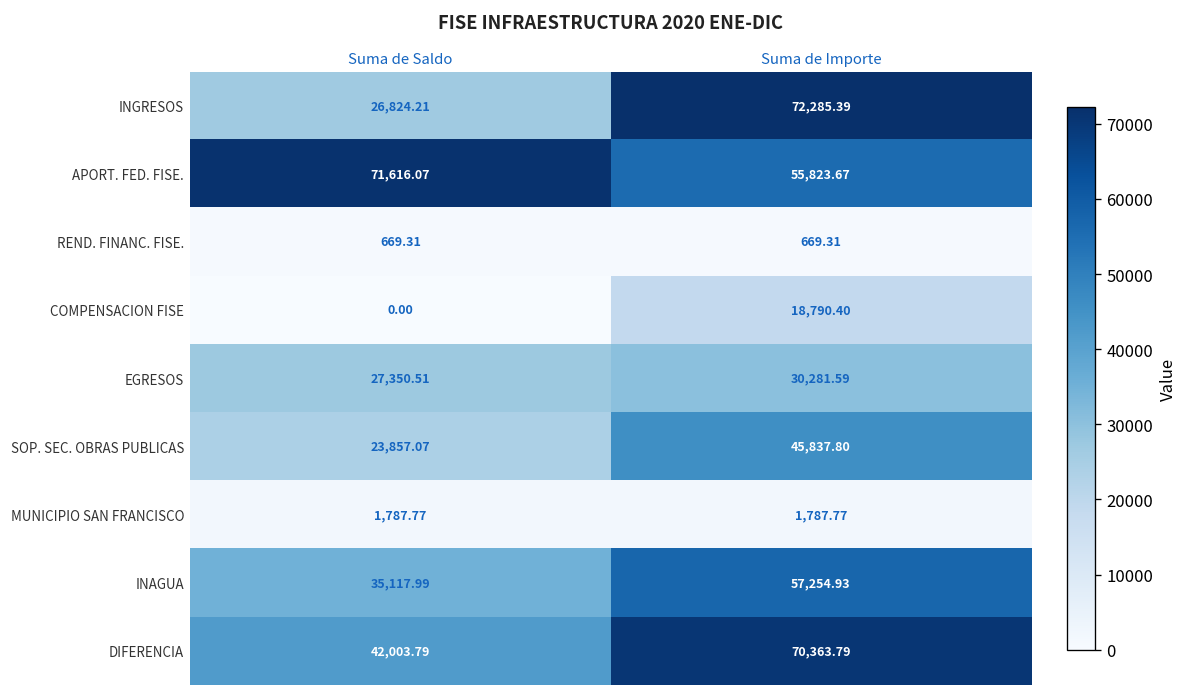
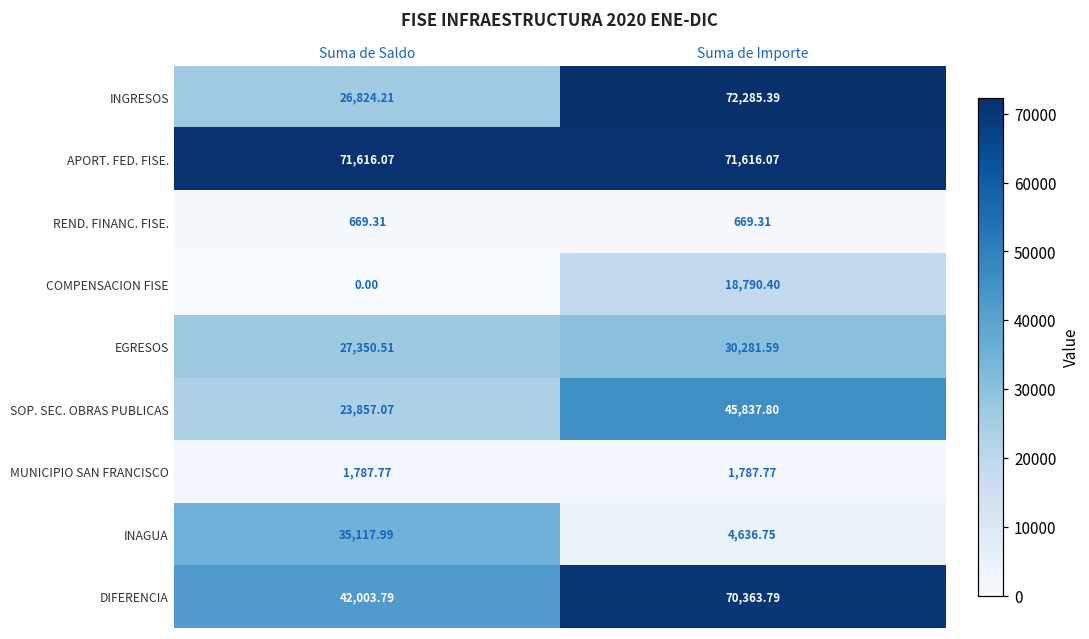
  {
    "INGRESOS": {
      "Suma de Saldo": "26,824.21",
      "Suma de Importe": "72,285.39"
    },
    "APORT. FED. FISE.": {
      "Suma de Saldo": "71,616.07",
-     "Suma de Importe": "55,823.67"
+     "Suma de Importe": "71,616.07"
    },
    "REND. FINANC. FISE.": {
      "Suma de Saldo": "669.31",
      "Suma de Importe": "669.31"
    },
    "COMPENSACION FISE": {
      "Suma de Saldo": "0.00",
      "Suma de Importe": "18,790.40"
    },
    "EGRESOS": {
      "Suma de Saldo": "27,350.51",
      "Suma de Importe": "30,281.59"
    },
    "SOP. SEC. OBRAS PUBLICAS": {
      "Suma de Saldo": "23,857.07",
      "Suma de Importe": "45,837.80"
    },
    "MUNICIPIO SAN FRANCISCO": {
      "Suma de Saldo": "1,787.77",
      "Suma de Importe": "1,787.77"
    },
    "INAGUA": {
      "Suma de Saldo": "35,117.99",
-     "Suma de Importe": "57,254.93"
+     "Suma de Importe": "4,636.75"
    },
    "DIFERENCIA": {
      "Suma de Saldo": "42,003.79",
      "Suma de Importe": "70,363.79"
    }
  }
